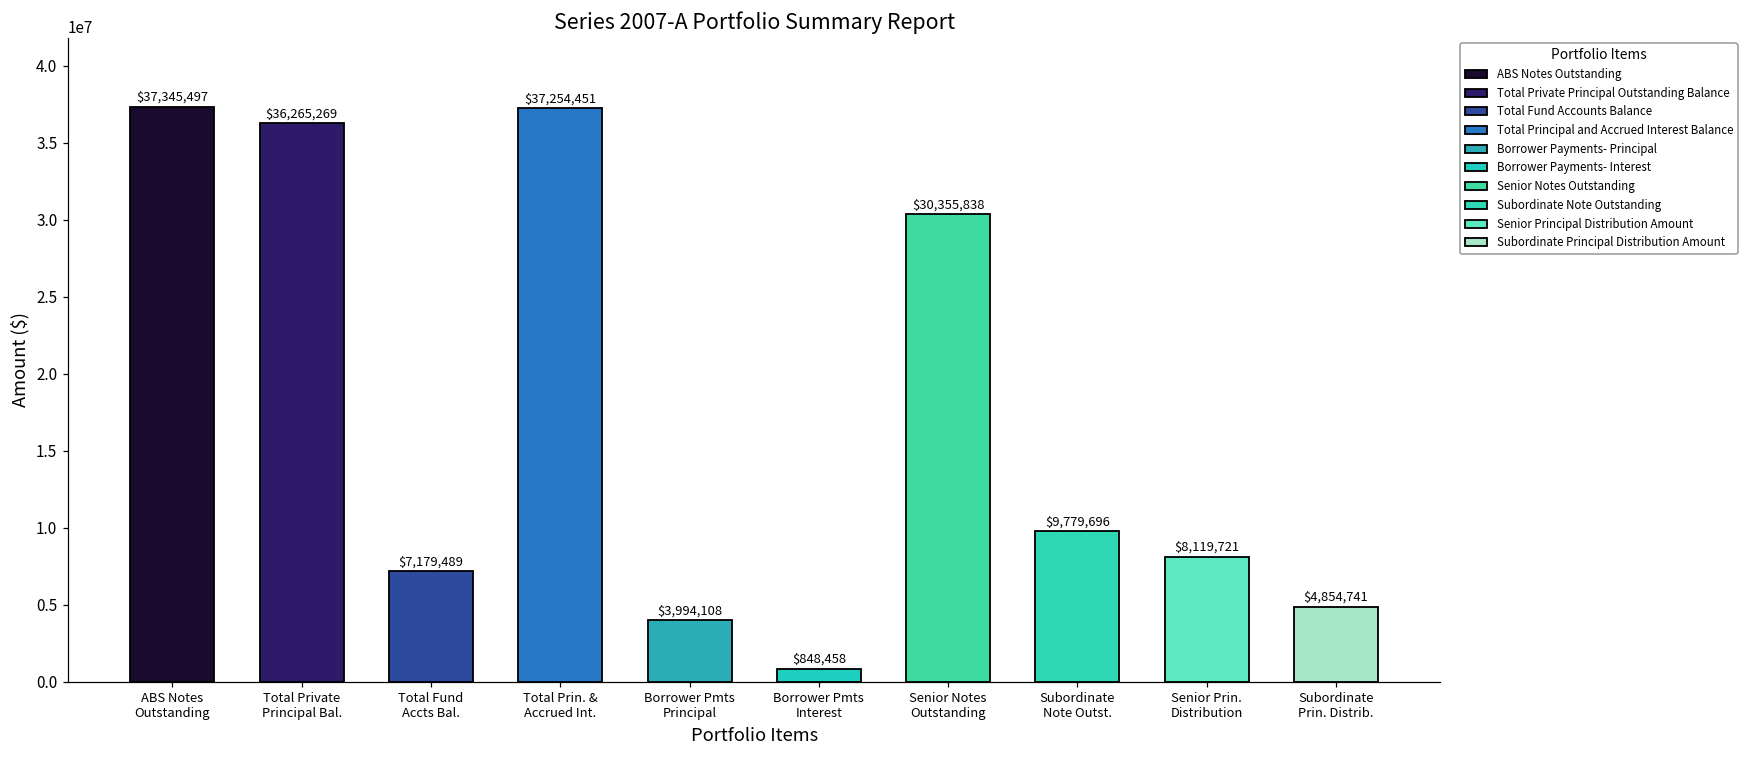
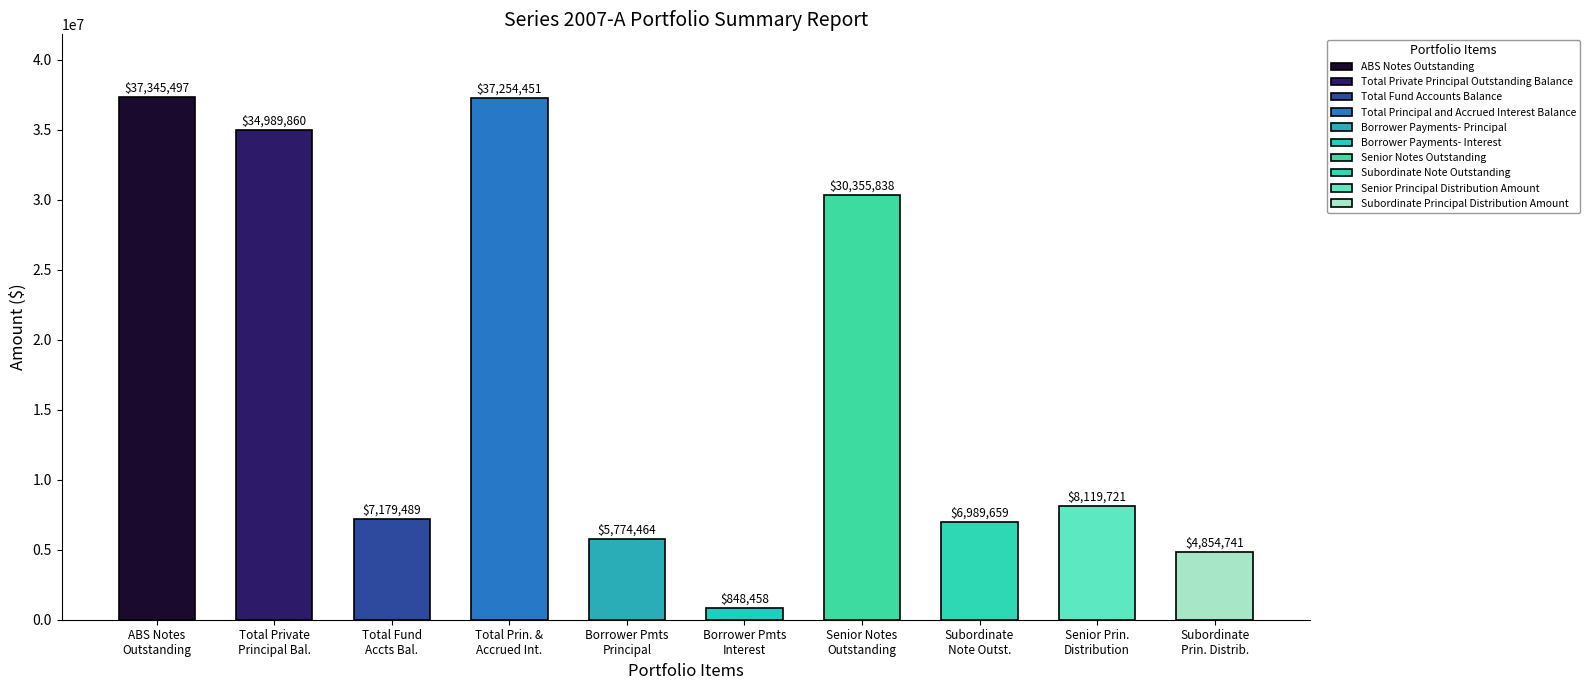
  {
    "ABS Notes Outstanding": "$37,345,497",
-   "Total Private Principal Bal.": "$36,265,269",
+   "Total Private Principal Bal.": "$34,989,860",
    "Total Fund Accts Bal.": "$7,179,489",
    "Total Prin. & Accrued Int.": "$37,254,451",
-   "Borrower Pmts Principal": "$3,994,108",
+   "Borrower Pmts Principal": "$5,774,464",
    "Borrower Pmts Interest": "$848,458",
    "Senior Notes Outstanding": "$30,355,838",
-   "Subordinate Note Outst.": "$9,779,696",
+   "Subordinate Note Outst.": "$6,989,659",
    "Senior Prin. Distribution": "$8,119,721",
    "Subordinate Prin. Distrib.": "$4,854,741"
  }
